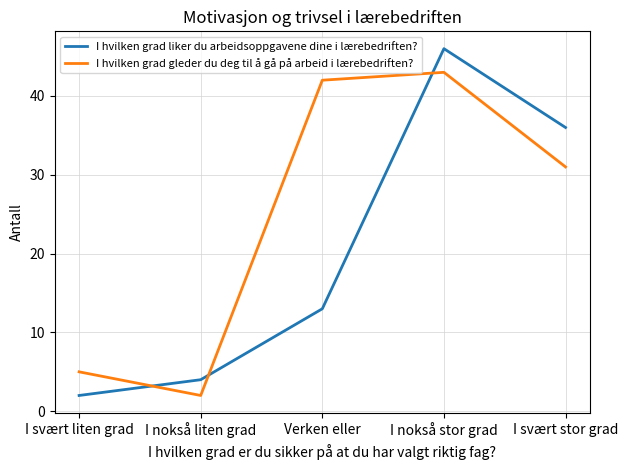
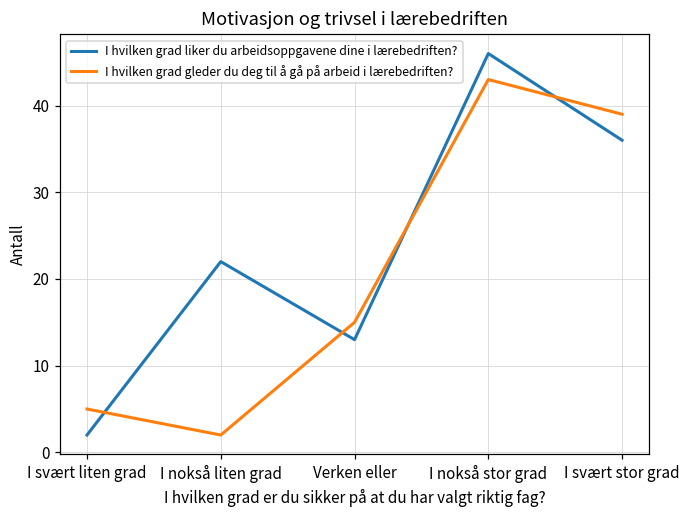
  {
    "I hvilken grad liker du arbeidsoppgavene dine i lærebedriften?": {
      "I svært liten grad": 2,
-     "I nokså liten grad": 4,
+     "I nokså liten grad": 22,
      "Verken eller": 13,
      "I nokså stor grad": 46,
      "I svært stor grad": 36
    },
    "I hvilken grad gleder du deg til å gå på arbeid i lærebedriften?": {
      "I svært liten grad": 5,
      "I nokså liten grad": 2,
-     "Verken eller": 42,
+     "Verken eller": 15,
      "I nokså stor grad": 43,
-     "I svært stor grad": 31
+     "I svært stor grad": 39
    }
  }
